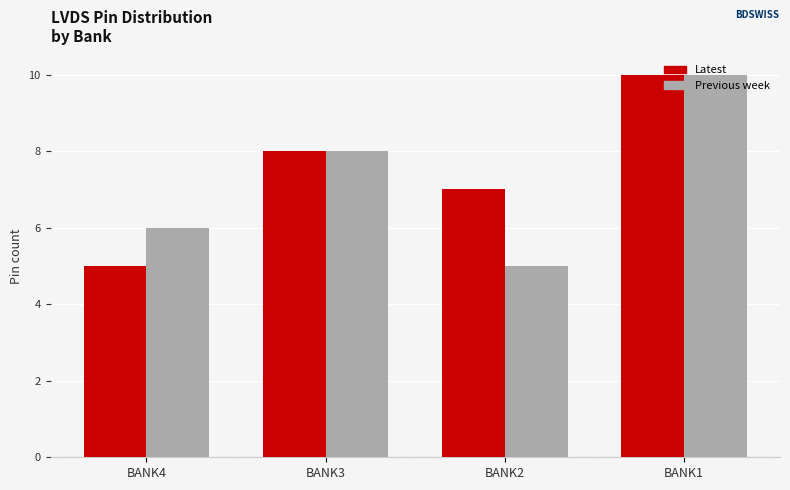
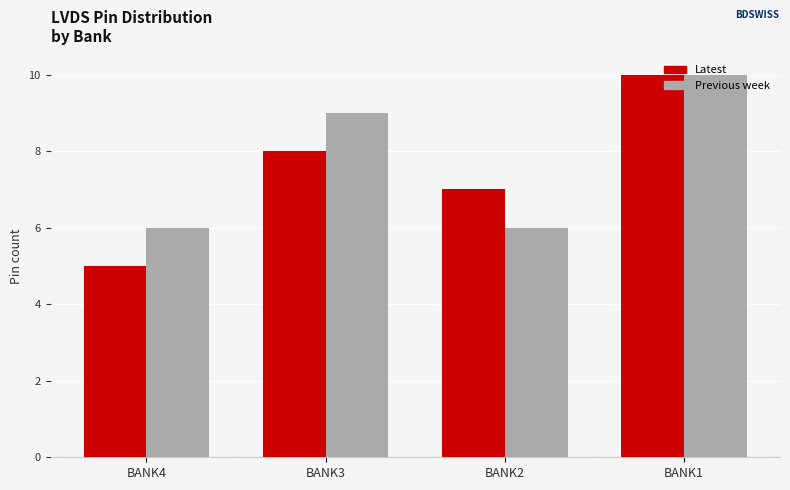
  {
    "Latest": {
      "BANK4": 5,
      "BANK3": 8,
      "BANK2": 7,
      "BANK1": 10
    },
    "Previous week": {
      "BANK4": 6,
-     "BANK3": 8,
-     "BANK2": 5,
+     "BANK3": 9,
+     "BANK2": 6,
      "BANK1": 10
    }
  }
